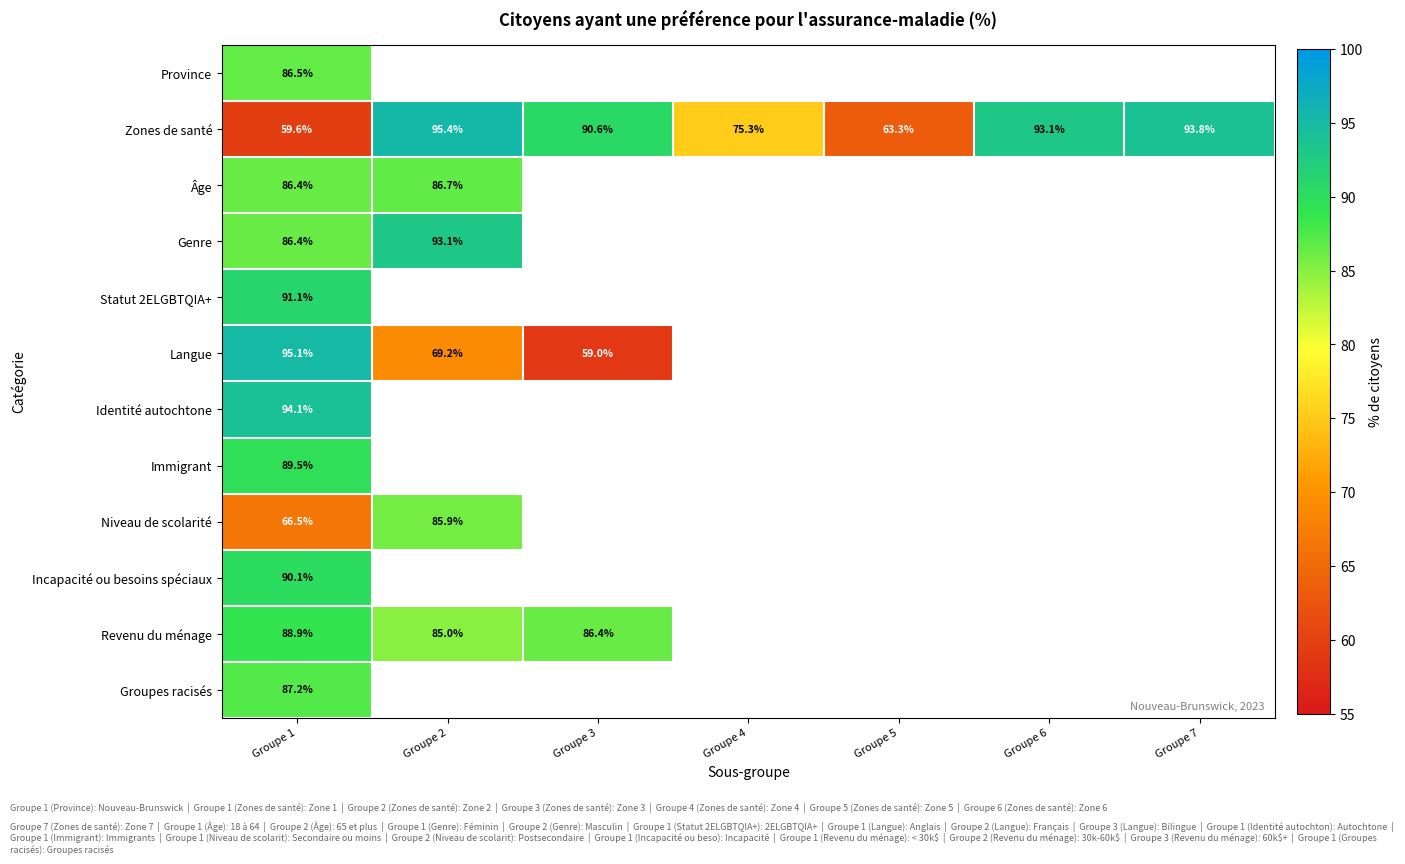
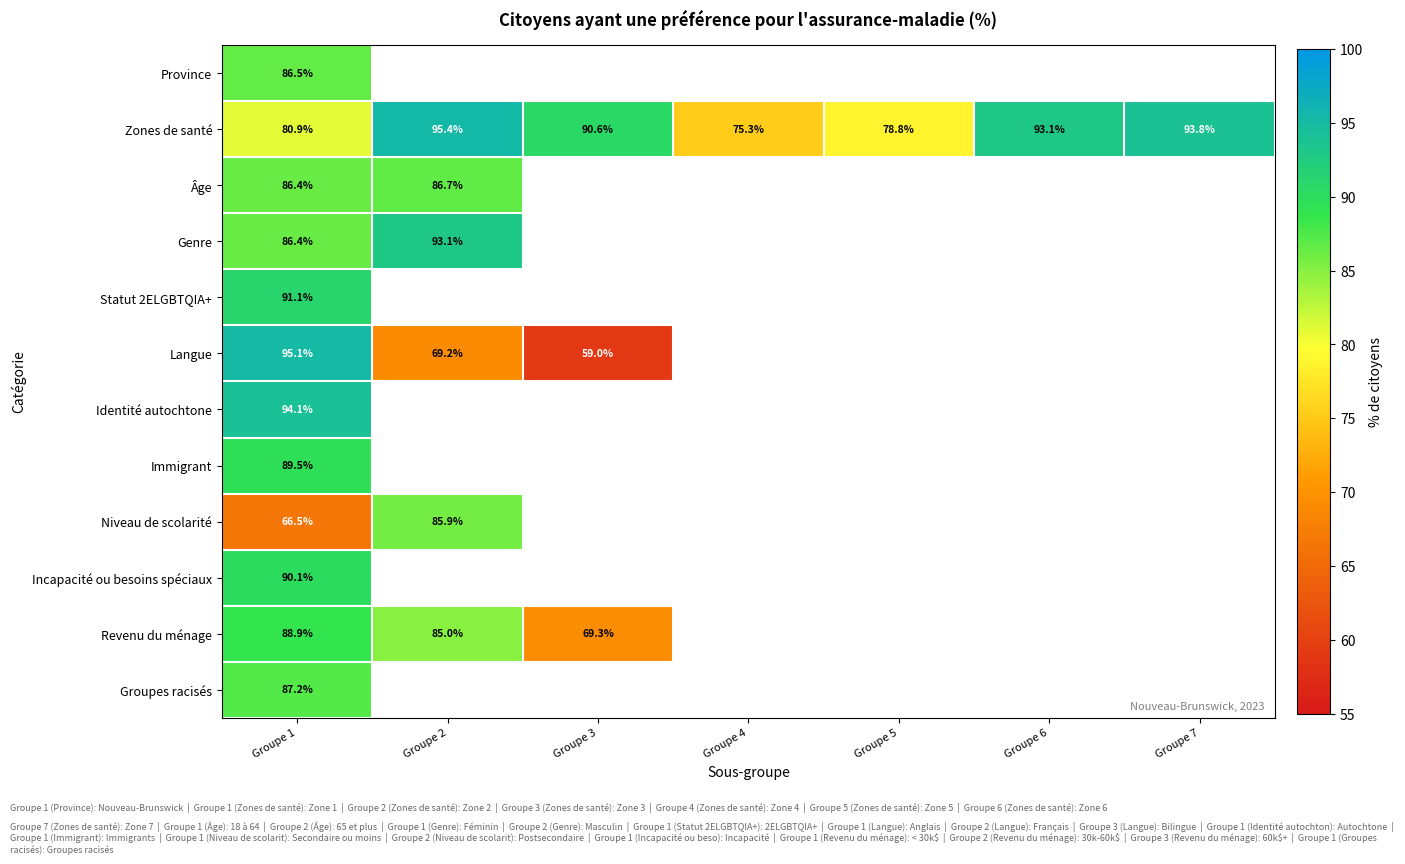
  {
    "Province": {
      "Groupe 1": "86.5%"
    },
    "Zones de santé": {
-     "Groupe 1": "59.6%",
+     "Groupe 1": "80.9%",
      "Groupe 2": "95.4%",
      "Groupe 3": "90.6%",
      "Groupe 4": "75.3%",
-     "Groupe 5": "63.3%",
+     "Groupe 5": "78.8%",
      "Groupe 6": "93.1%",
      "Groupe 7": "93.8%"
    },
    "Âge": {
      "Groupe 1": "86.4%",
      "Groupe 2": "86.7%"
    },
    "Genre": {
      "Groupe 1": "86.4%",
      "Groupe 2": "93.1%"
    },
    "Statut 2ELGBTQIA+": {
      "Groupe 1": "91.1%"
    },
    "Langue": {
      "Groupe 1": "95.1%",
      "Groupe 2": "69.2%",
      "Groupe 3": "59.0%"
    },
    "Identité autochtone": {
      "Groupe 1": "94.1%"
    },
    "Immigrant": {
      "Groupe 1": "89.5%"
    },
    "Niveau de scolarité": {
      "Groupe 1": "66.5%",
      "Groupe 2": "85.9%"
    },
    "Incapacité ou besoins spéciaux": {
      "Groupe 1": "90.1%"
    },
    "Revenu du ménage": {
      "Groupe 1": "88.9%",
      "Groupe 2": "85.0%",
-     "Groupe 3": "86.4%"
+     "Groupe 3": "69.3%"
    },
    "Groupes racisés": {
      "Groupe 1": "87.2%"
    }
  }
